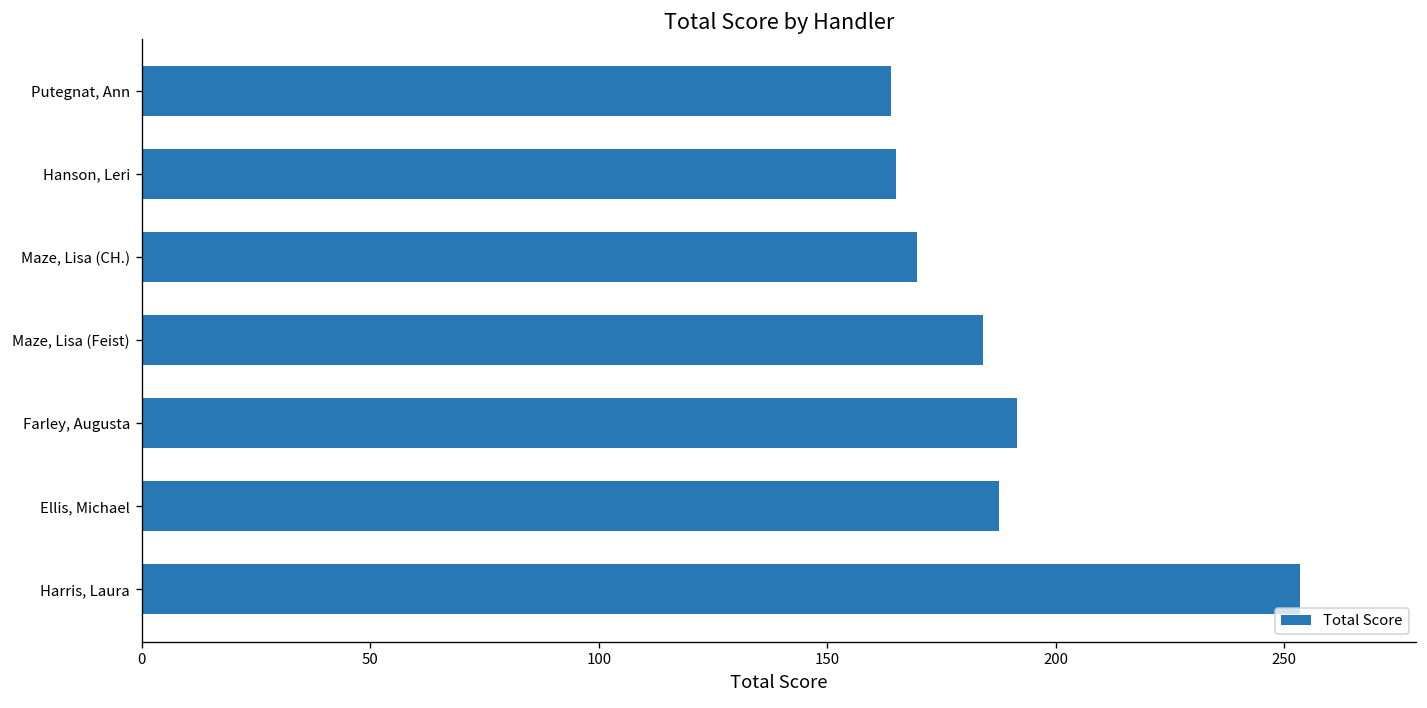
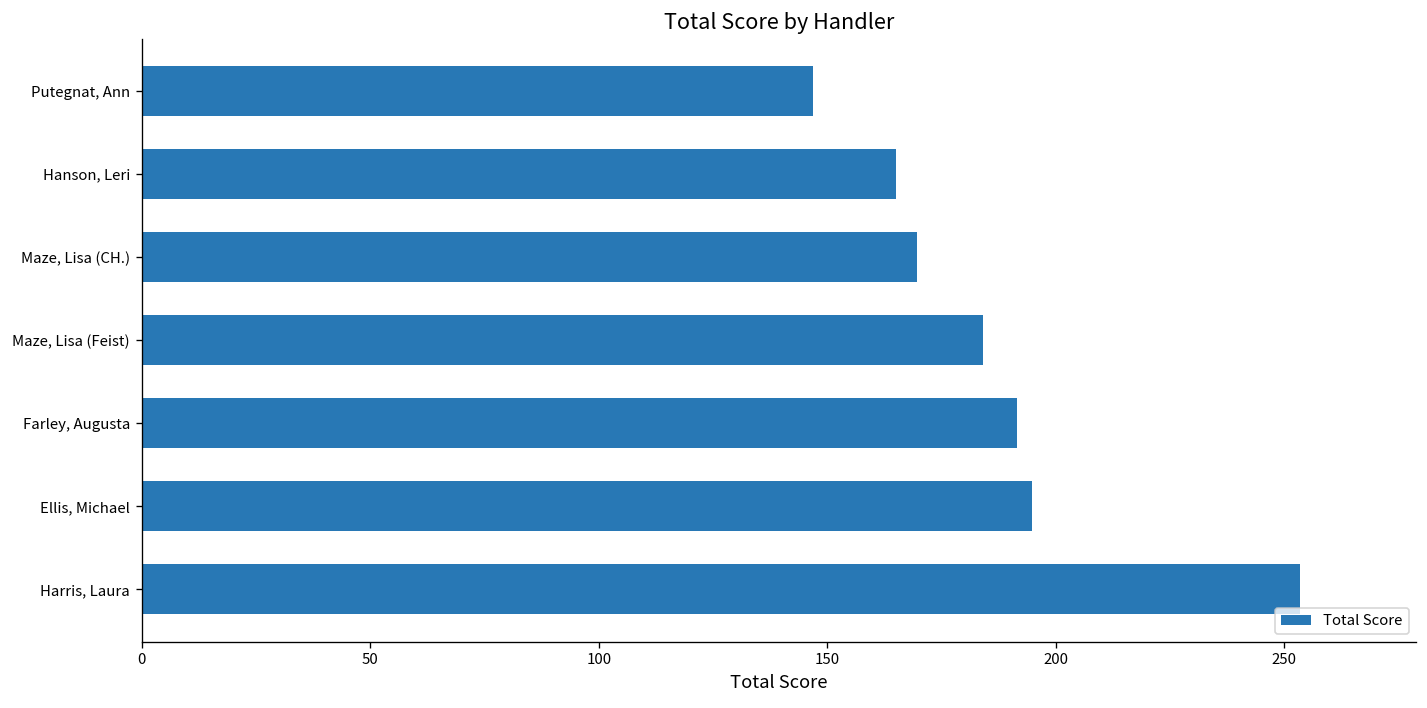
  {
-   "Putegnat, Ann": 164,
+   "Putegnat, Ann": 147,
    "Hanson, Leri": 165,
    "Maze, Lisa (CH.)": 170,
    "Maze, Lisa (Feist)": 184,
    "Farley, Augusta": 192,
-   "Ellis, Michael": 188,
+   "Ellis, Michael": 195,
    "Harris, Laura": 254
  }
